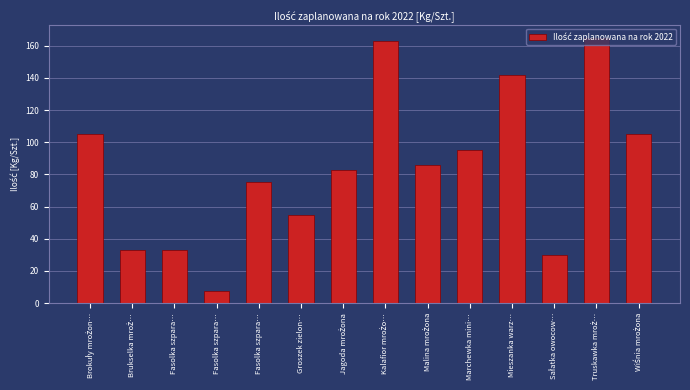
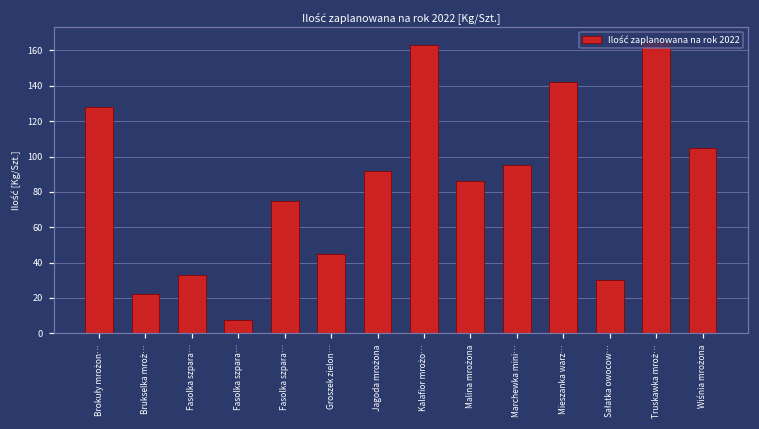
  {
-   "Brokuły mrożon…": 105,
-   "Brukselka mroż…": 33,
-   "Groszek zielon…": 55,
-   "Jagoda mrożona": 83,
+   "Brokuły mrożon…": 128,
+   "Brukselka mroż…": 23,
+   "Groszek zielon…": 45,
+   "Jagoda mrożona": 92,
    "Kalafior mrożo…": 163,
    "Malina mrożona": 86,
    "Marchewka mini…": 95,
    "Mieszanka warz…": 142,
    "Sałatka owocow…": 30,
    "Wiśnia mrożona": 105
  }
